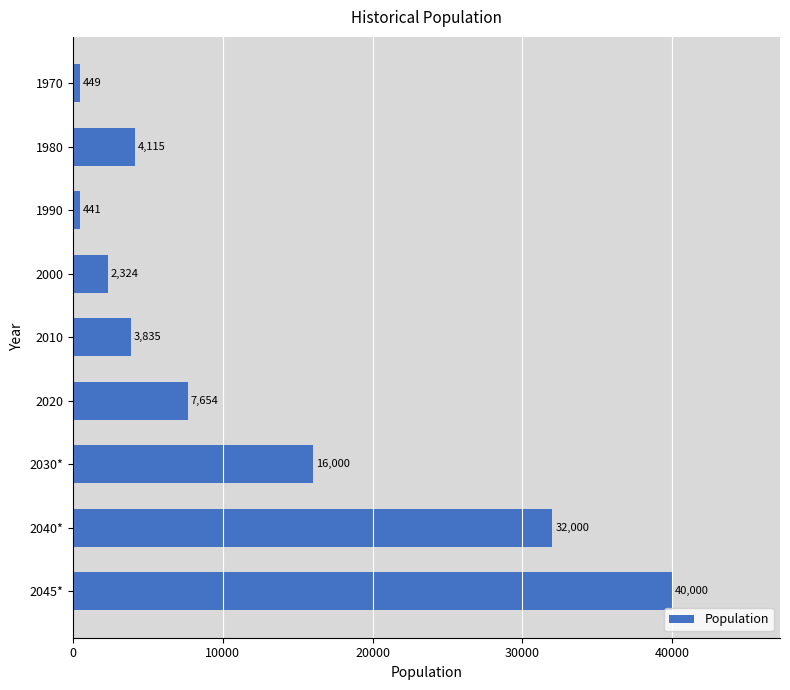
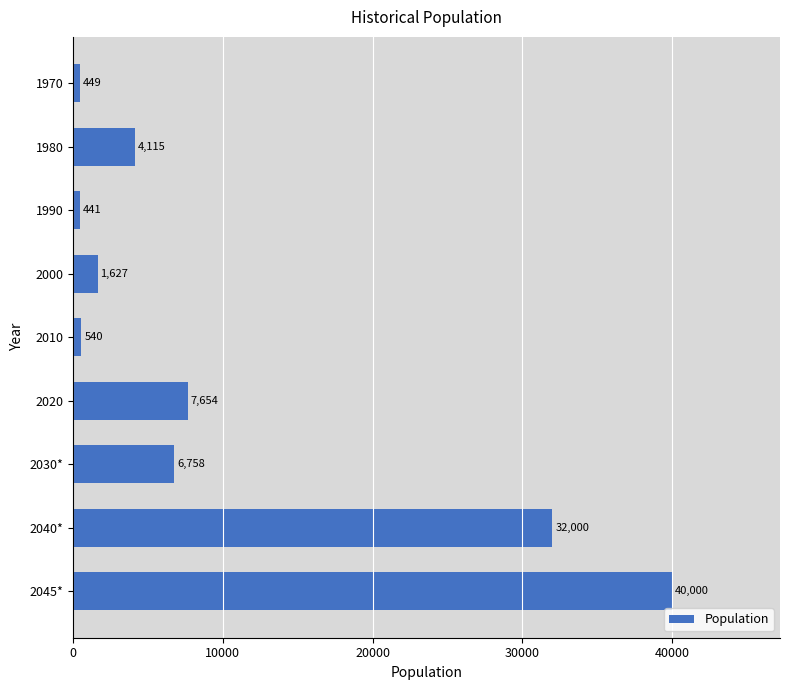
  {
    "1970": "449",
    "1980": "4,115",
    "1990": "441",
-   "2000": "2,324",
-   "2010": "3,835",
+   "2000": "1,627",
+   "2010": "540",
    "2020": "7,654",
-   "2030*": "16,000",
+   "2030*": "6,758",
    "2040*": "32,000",
    "2045*": "40,000"
  }
